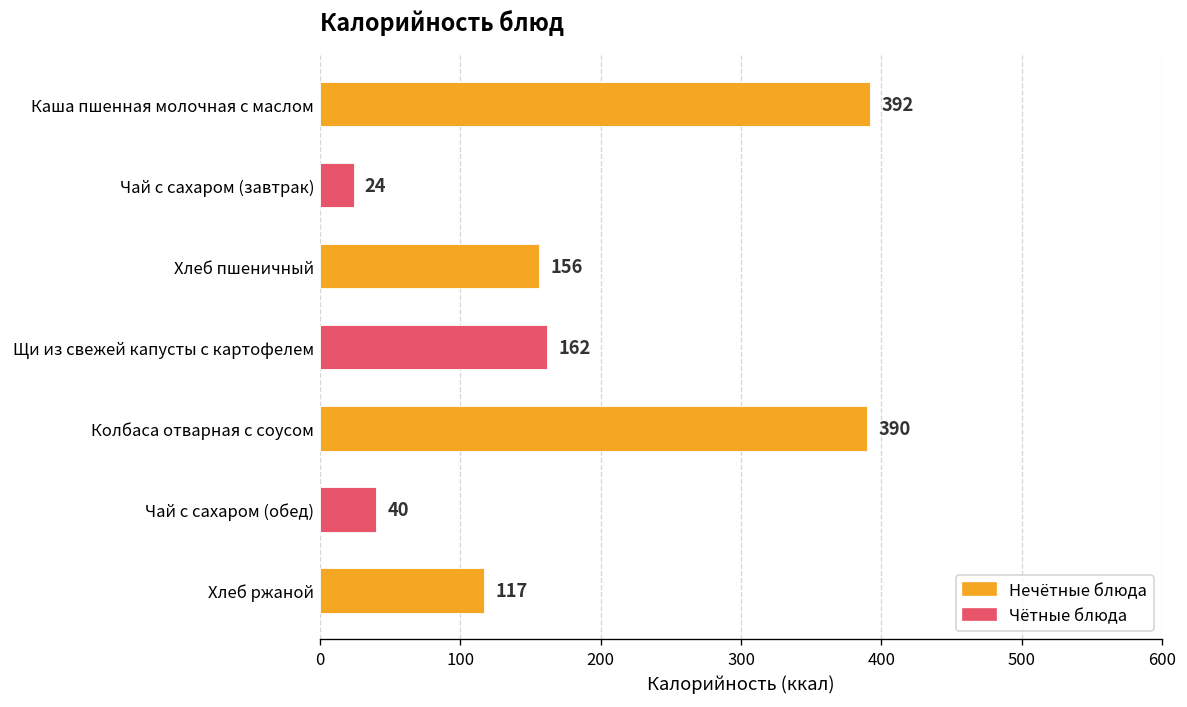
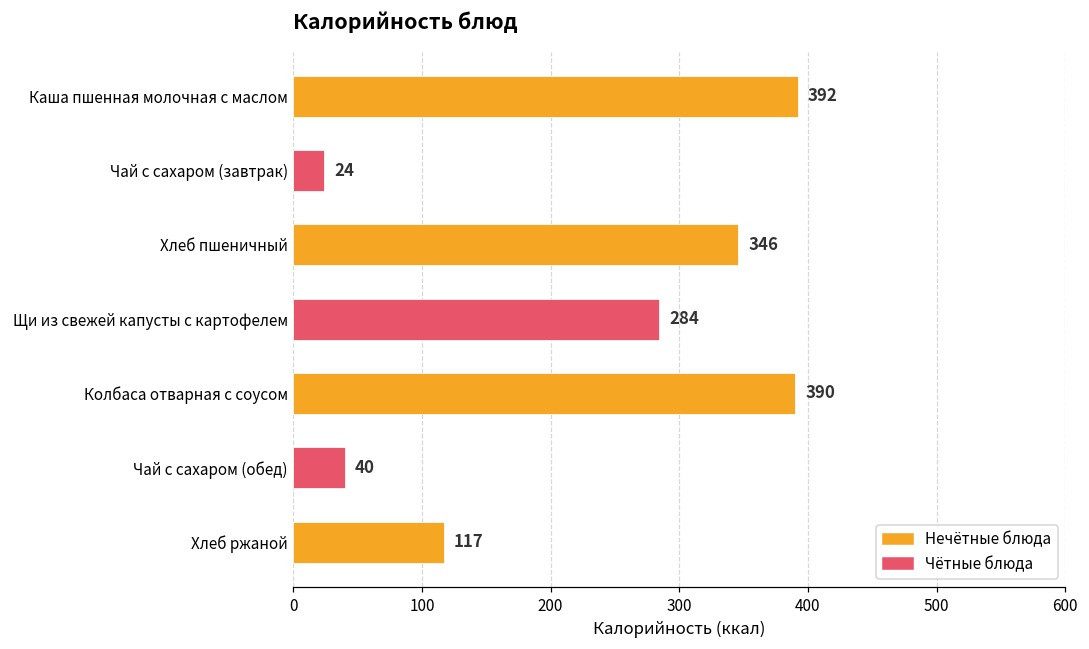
  {
    "Каша пшенная молочная с маслом": 392,
    "Чай с сахаром (завтрак)": 24,
-   "Хлеб пшеничный": 156,
-   "Щи из свежей капусты с картофелем": 162,
+   "Хлеб пшеничный": 346,
+   "Щи из свежей капусты с картофелем": 284,
    "Колбаса отварная с соусом": 390,
    "Чай с сахаром (обед)": 40,
    "Хлеб ржаной": 117
  }
